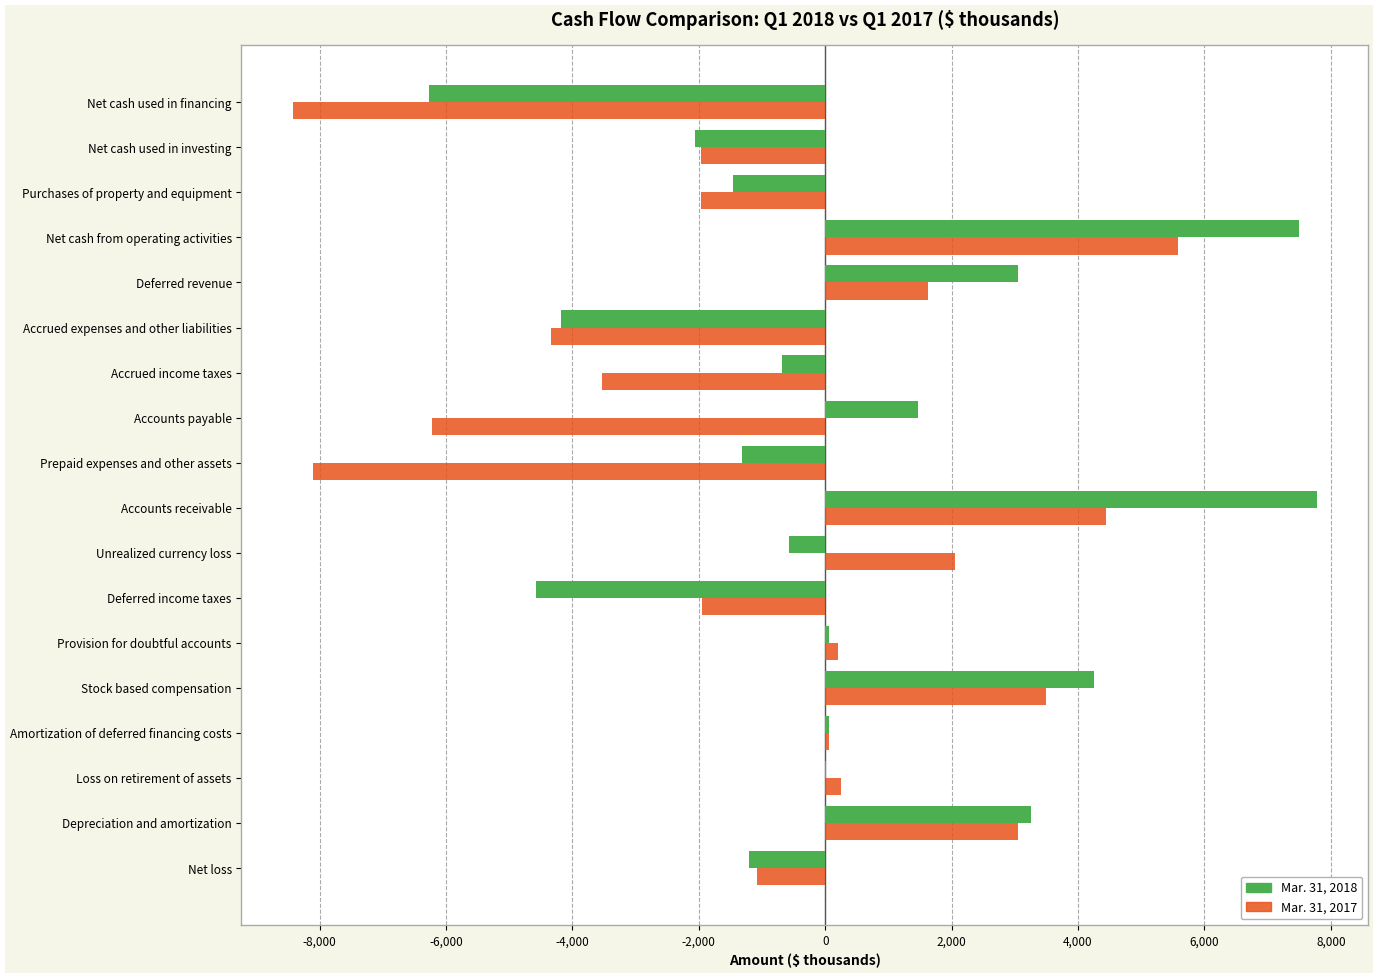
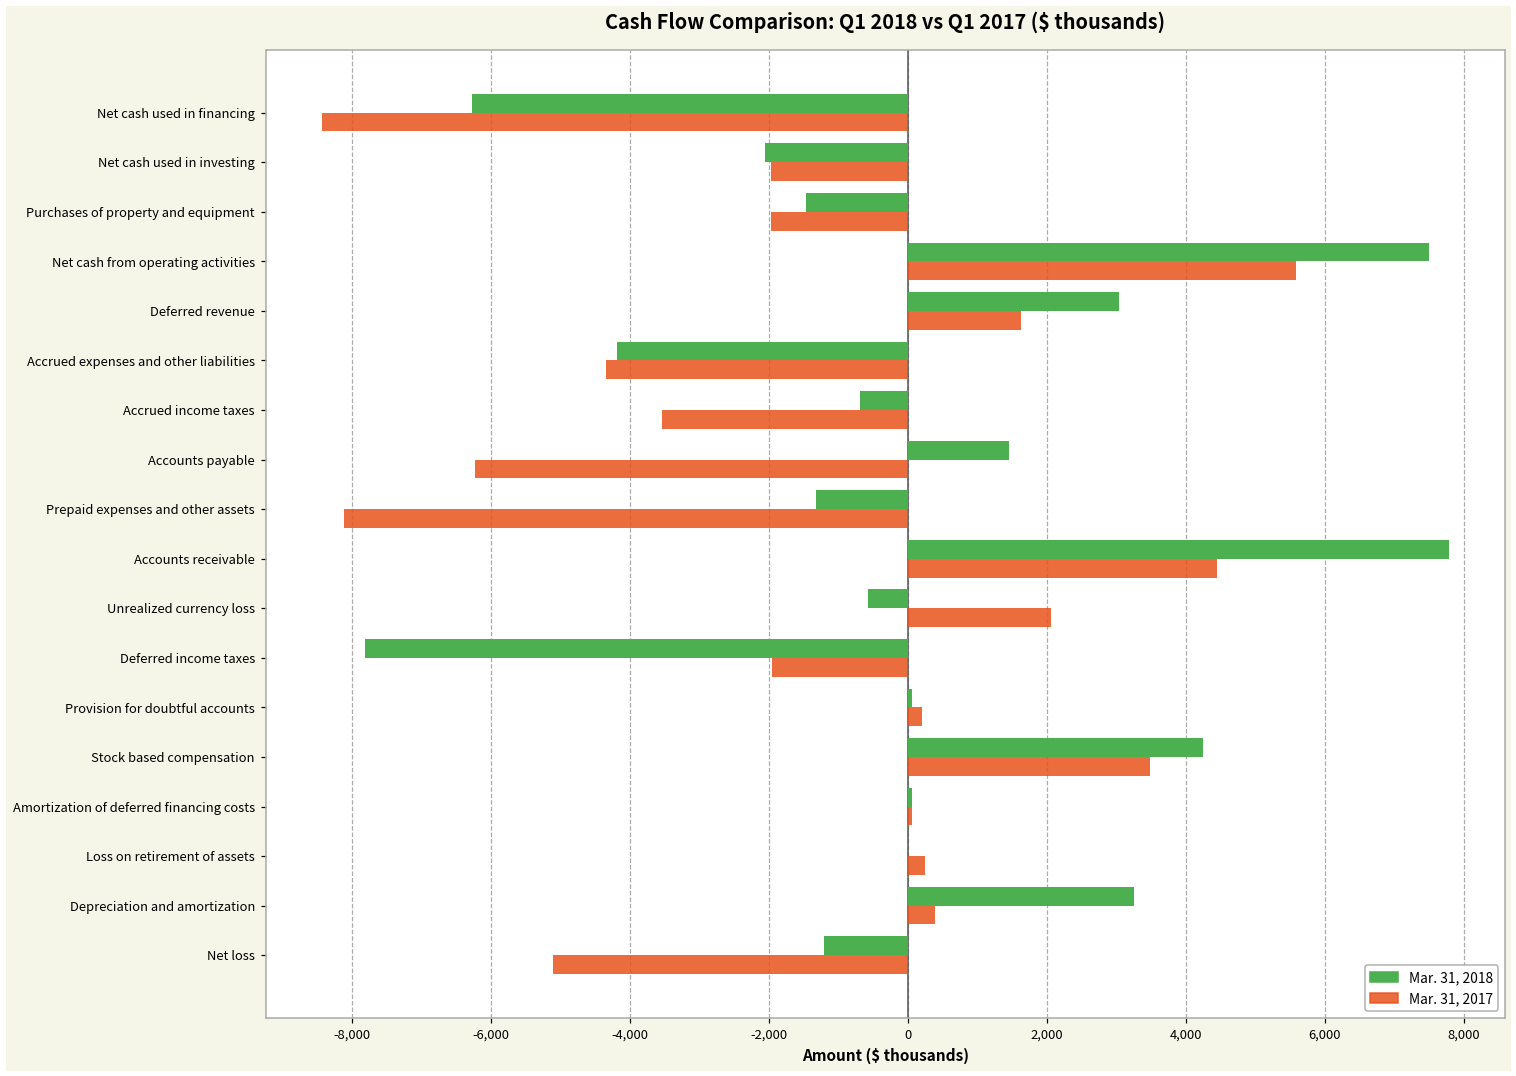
  {
    "Mar. 31, 2018": {
      "Net cash used in financing": "-6,300",
      "Net cash used in investing": "-2,100",
      "Purchases of property and equipment": "-1,500",
      "Net cash from operating activities": "7,500",
      "Deferred revenue": "3,000",
      "Accrued expenses and other liabilities": "-4,200",
      "Accrued income taxes": "-700",
      "Accounts payable": "1,500",
      "Prepaid expenses and other assets": "-1,300",
      "Accounts receivable": "7,800",
      "Unrealized currency loss": "-600",
-     "Deferred income taxes": "-4,600",
+     "Deferred income taxes": "-7,800",
      "Provision for doubtful accounts": "100",
      "Stock based compensation": "4,200",
      "Amortization of deferred financing costs": "100",
      "Depreciation and amortization": "3,200",
      "Net loss": "-1,200"
    },
    "Mar. 31, 2017": {
      "Net cash used in financing": "-8,400",
      "Net cash used in investing": "-2,000",
      "Purchases of property and equipment": "-2,000",
      "Net cash from operating activities": "5,600",
      "Deferred revenue": "1,600",
      "Accrued expenses and other liabilities": "-4,300",
      "Accrued income taxes": "-3,500",
      "Accounts payable": "-6,200",
      "Prepaid expenses and other assets": "-8,100",
      "Accounts receivable": "4,400",
      "Unrealized currency loss": "2,100",
      "Deferred income taxes": "-2,000",
      "Provision for doubtful accounts": "200",
      "Stock based compensation": "3,500",
      "Amortization of deferred financing costs": "100",
      "Loss on retirement of assets": "200",
-     "Depreciation and amortization": "3,100",
-     "Net loss": "-1,100"
+     "Depreciation and amortization": "400",
+     "Net loss": "-5,100"
    }
  }
